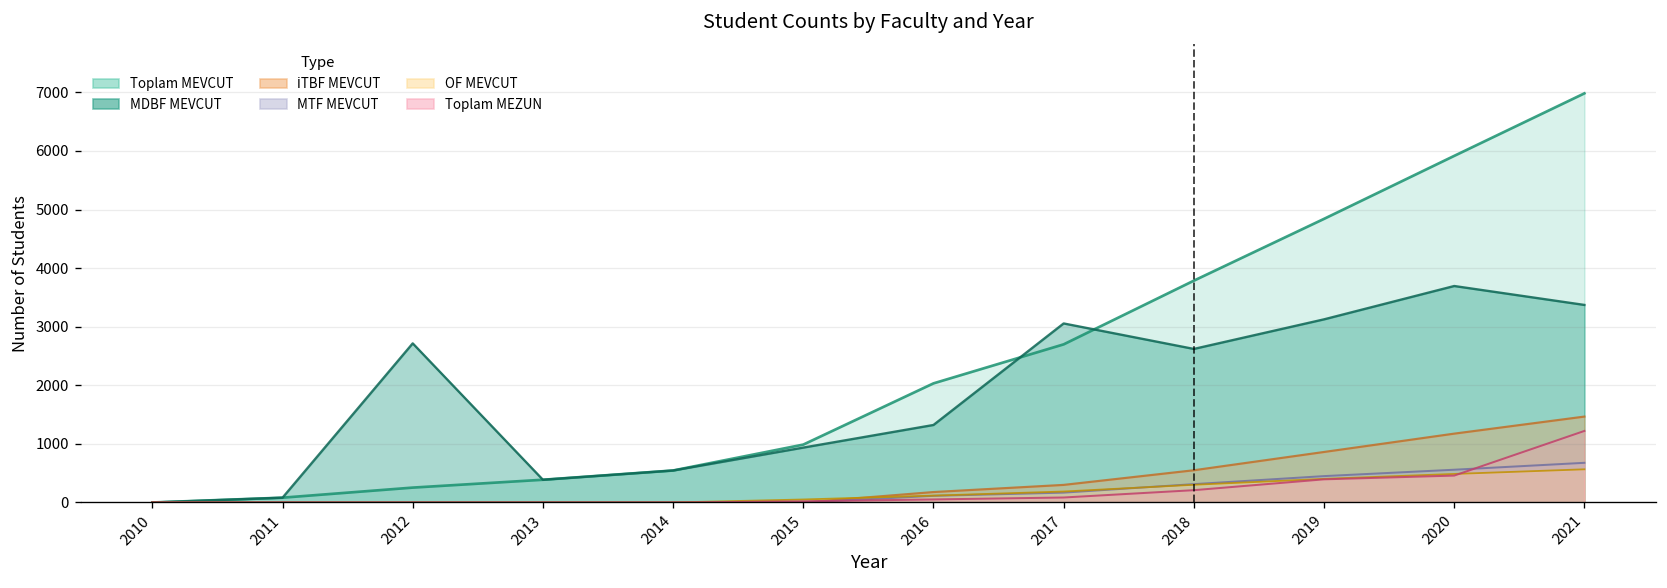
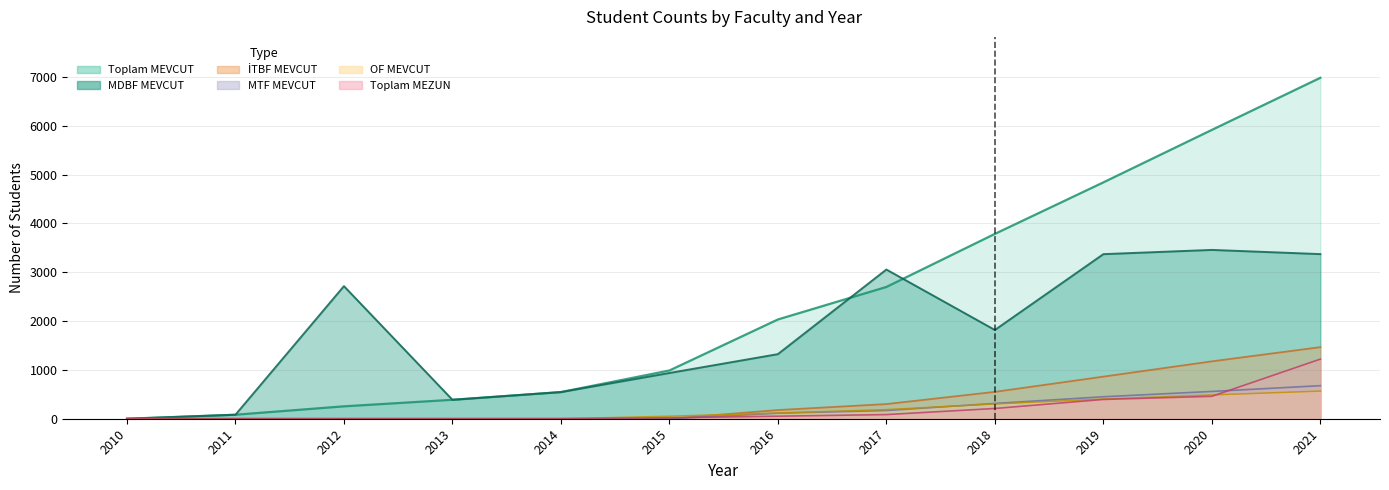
  {
    "MDBF MEVCUT": {
      "2012": 2700,
      "2016": 1300,
      "2017": 3100,
-     "2018": 2600,
-     "2019": 3100,
-     "2020": 3700,
+     "2018": 1800,
+     "2019": 3400,
+     "2020": 3500,
      "2021": 3400
    }
  }
